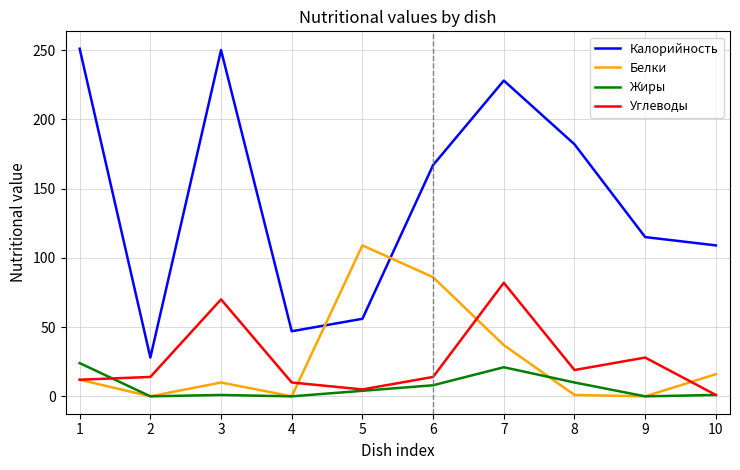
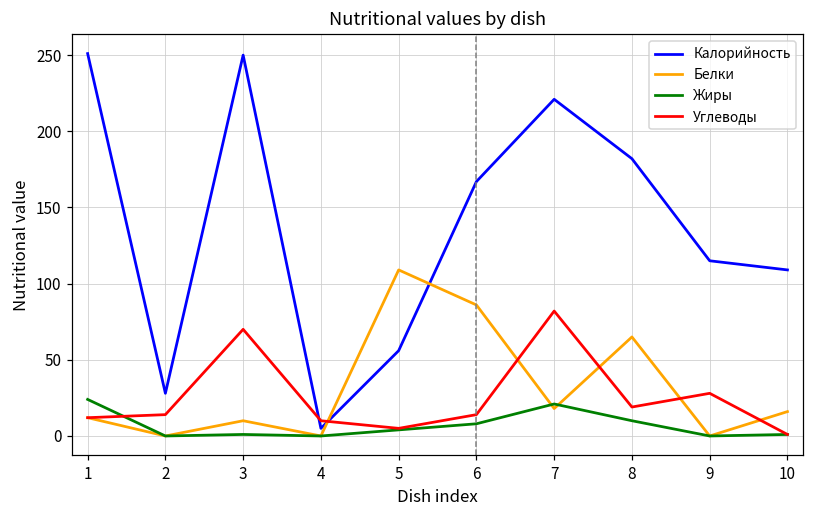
  {
    "Калорийность": {
      "1": 251,
      "2": 28,
      "3": 250,
-     "4": 47,
+     "4": 5,
      "5": 56,
      "6": 167,
-     "7": 228,
+     "7": 221,
      "8": 182,
      "9": 115,
      "10": 109
    },
    "Белки": {
      "3": 10,
      "5": 109,
      "6": 86,
-     "7": 37,
-     "8": 1,
+     "7": 18,
+     "8": 65,
      "10": 16
    },
    "Жиры": {
      "1": 24,
      "3": 1,
      "6": 8,
      "7": 21,
      "8": 10
    },
    "Углеводы": {
      "2": 14,
      "3": 70,
      "4": 10,
      "6": 14,
      "7": 82,
      "8": 19,
      "9": 28
    }
  }
